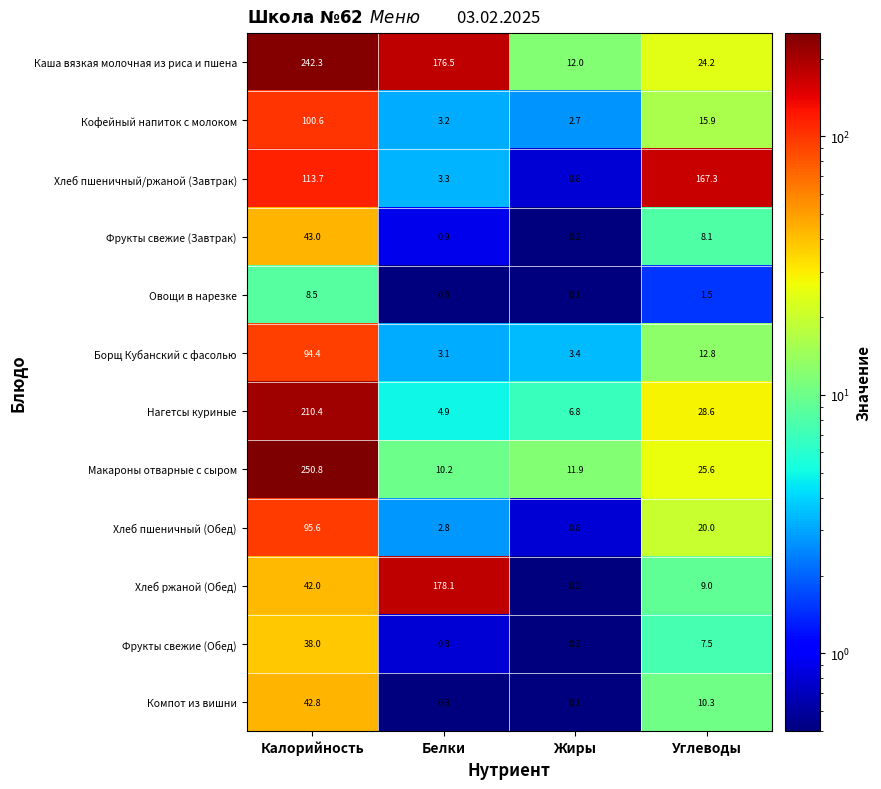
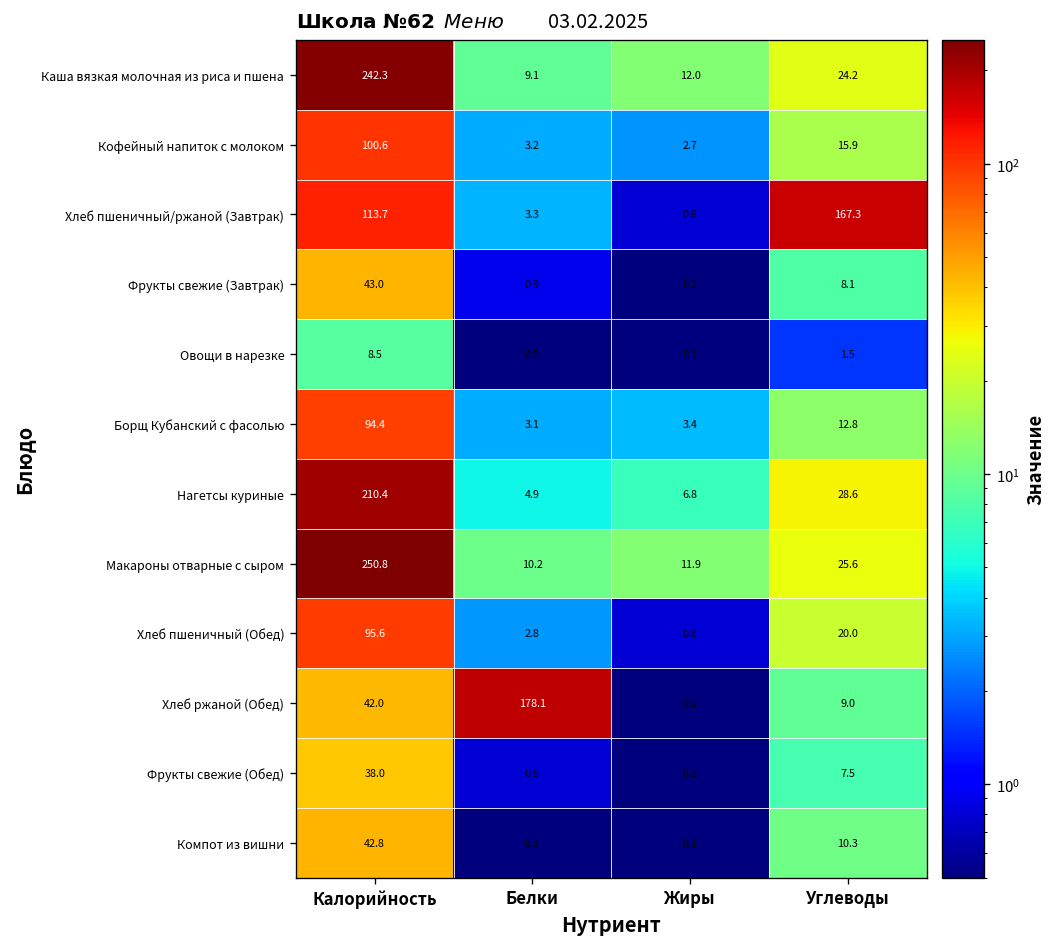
  {
    "Каша вязкая молочная из риса и пшена": {
      "Калорийность": 242.3,
-     "Белки": 176.5,
+     "Белки": 9.1,
      "Жиры": 12.0,
      "Углеводы": 24.2
    },
    "Кофейный напиток с молоком": {
      "Калорийность": 100.6,
      "Белки": 3.2,
      "Жиры": 2.7,
      "Углеводы": 15.9
    },
    "Хлеб пшеничный/ржаной (Завтрак)": {
      "Калорийность": 113.7,
      "Белки": 3.3,
      "Жиры": 0.8,
      "Углеводы": 167.3
    },
    "Фрукты свежие (Завтрак)": {
      "Калорийность": 43.0,
      "Белки": 0.9,
      "Жиры": 0.2,
      "Углеводы": 8.1
    },
    "Овощи в нарезке": {
      "Калорийность": 8.5,
      "Белки": 0.5,
      "Жиры": 0.1,
      "Углеводы": 1.5
    },
    "Борщ Кубанский с фасолью": {
      "Калорийность": 94.4,
      "Белки": 3.1,
      "Жиры": 3.4,
      "Углеводы": 12.8
    },
    "Нагетсы куриные": {
      "Калорийность": 210.4,
      "Белки": 4.9,
      "Жиры": 6.8,
      "Углеводы": 28.6
    },
    "Макароны отварные с сыром": {
      "Калорийность": 250.8,
      "Белки": 10.2,
      "Жиры": 11.9,
      "Углеводы": 25.6
    },
    "Хлеб пшеничный (Обед)": {
      "Калорийность": 95.6,
      "Белки": 2.8,
      "Жиры": 0.8,
      "Углеводы": 20.0
    },
    "Хлеб ржаной (Обед)": {
      "Калорийность": 42.0,
      "Белки": 178.1,
      "Жиры": 0.2,
      "Углеводы": 9.0
    },
    "Фрукты свежие (Обед)": {
      "Калорийность": 38.0,
      "Белки": 0.8,
      "Жиры": 0.2,
      "Углеводы": 7.5
    },
    "Компот из вишни": {
      "Калорийность": 42.8,
      "Белки": 0.3,
      "Жиры": 0.1,
      "Углеводы": 10.3
    }
  }
